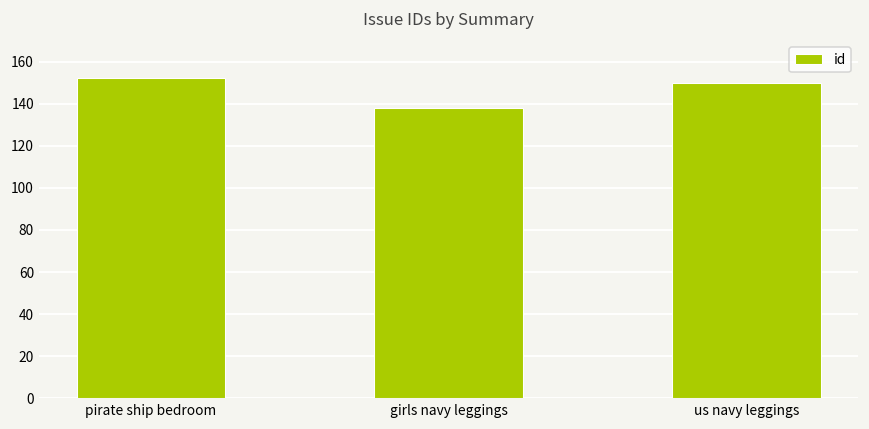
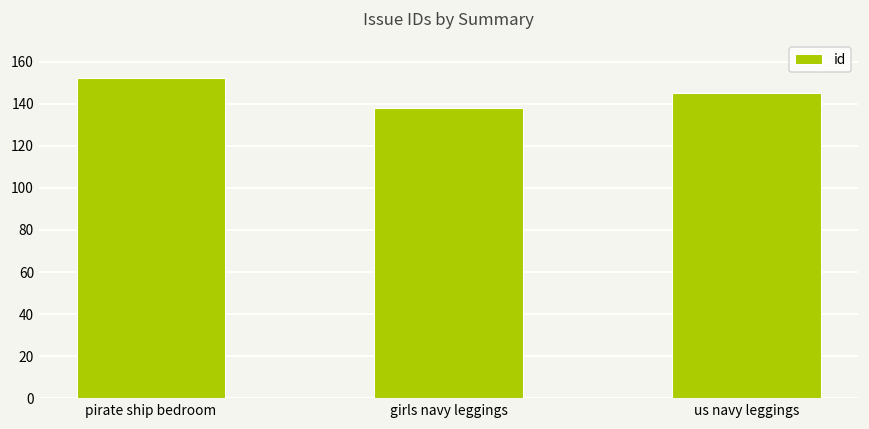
  {
    "pirate ship bedroom": 152,
    "girls navy leggings": 138,
-   "us navy leggings": 150
+   "us navy leggings": 145
  }
